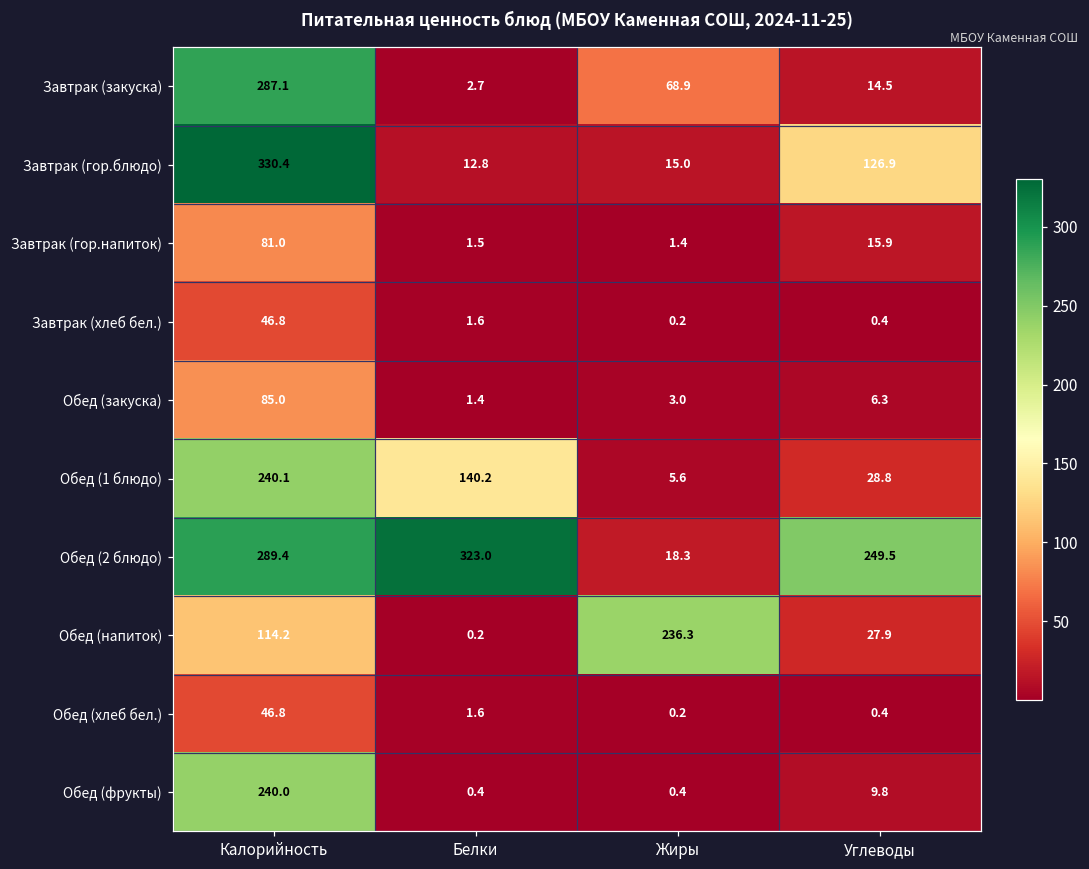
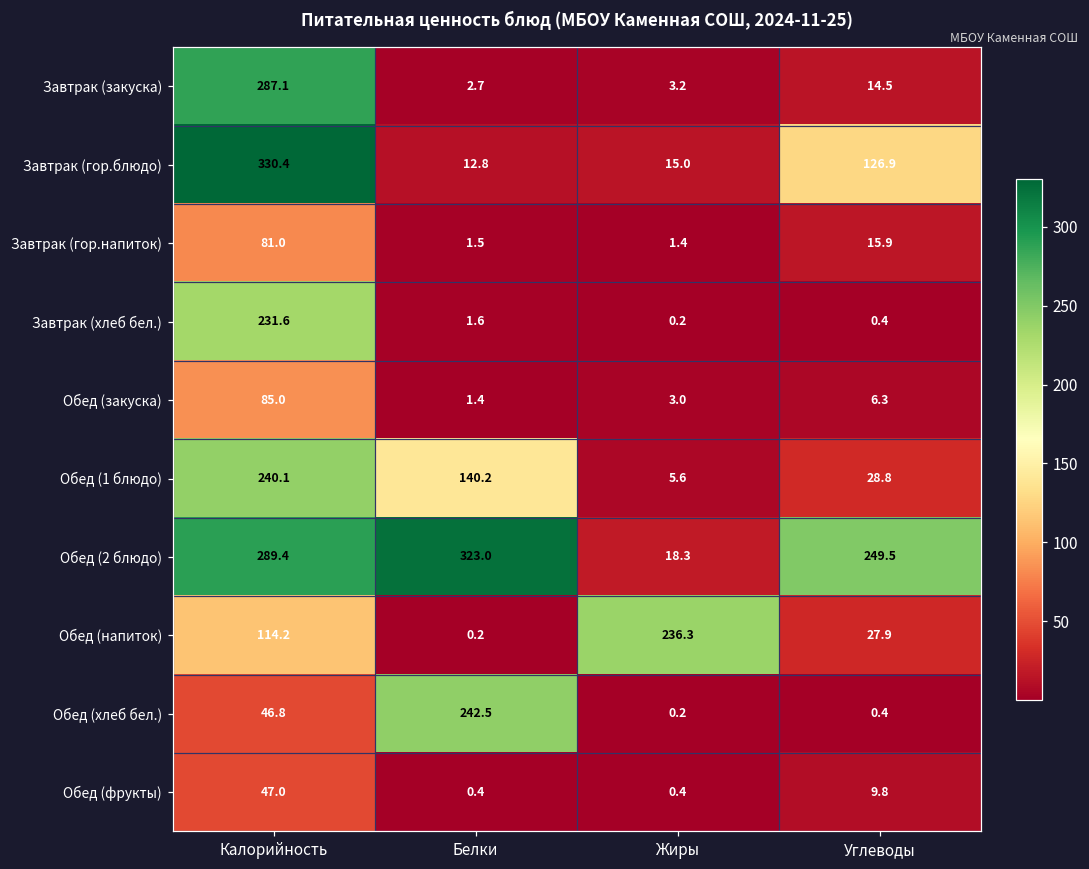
  {
    "Завтрак (закуска)": {
      "Калорийность": 287.1,
      "Белки": 2.7,
-     "Жиры": 68.9,
+     "Жиры": 3.2,
      "Углеводы": 14.5
    },
    "Завтрак (гор.блюдо)": {
      "Калорийность": 330.4,
      "Белки": 12.8,
      "Жиры": 15.0,
      "Углеводы": 126.9
    },
    "Завтрак (гор.напиток)": {
      "Калорийность": 81.0,
      "Белки": 1.5,
      "Жиры": 1.4,
      "Углеводы": 15.9
    },
    "Завтрак (хлеб бел.)": {
-     "Калорийность": 46.8,
+     "Калорийность": 231.6,
      "Белки": 1.6,
      "Жиры": 0.2,
      "Углеводы": 0.4
    },
    "Обед (закуска)": {
      "Калорийность": 85.0,
      "Белки": 1.4,
      "Жиры": 3.0,
      "Углеводы": 6.3
    },
    "Обед (1 блюдо)": {
      "Калорийность": 240.1,
      "Белки": 140.2,
      "Жиры": 5.6,
      "Углеводы": 28.8
    },
    "Обед (2 блюдо)": {
      "Калорийность": 289.4,
      "Белки": 323.0,
      "Жиры": 18.3,
      "Углеводы": 249.5
    },
    "Обед (напиток)": {
      "Калорийность": 114.2,
      "Белки": 0.2,
      "Жиры": 236.3,
      "Углеводы": 27.9
    },
    "Обед (хлеб бел.)": {
      "Калорийность": 46.8,
-     "Белки": 1.6,
+     "Белки": 242.5,
      "Жиры": 0.2,
      "Углеводы": 0.4
    },
    "Обед (фрукты)": {
-     "Калорийность": 240.0,
+     "Калорийность": 47.0,
      "Белки": 0.4,
      "Жиры": 0.4,
      "Углеводы": 9.8
    }
  }
